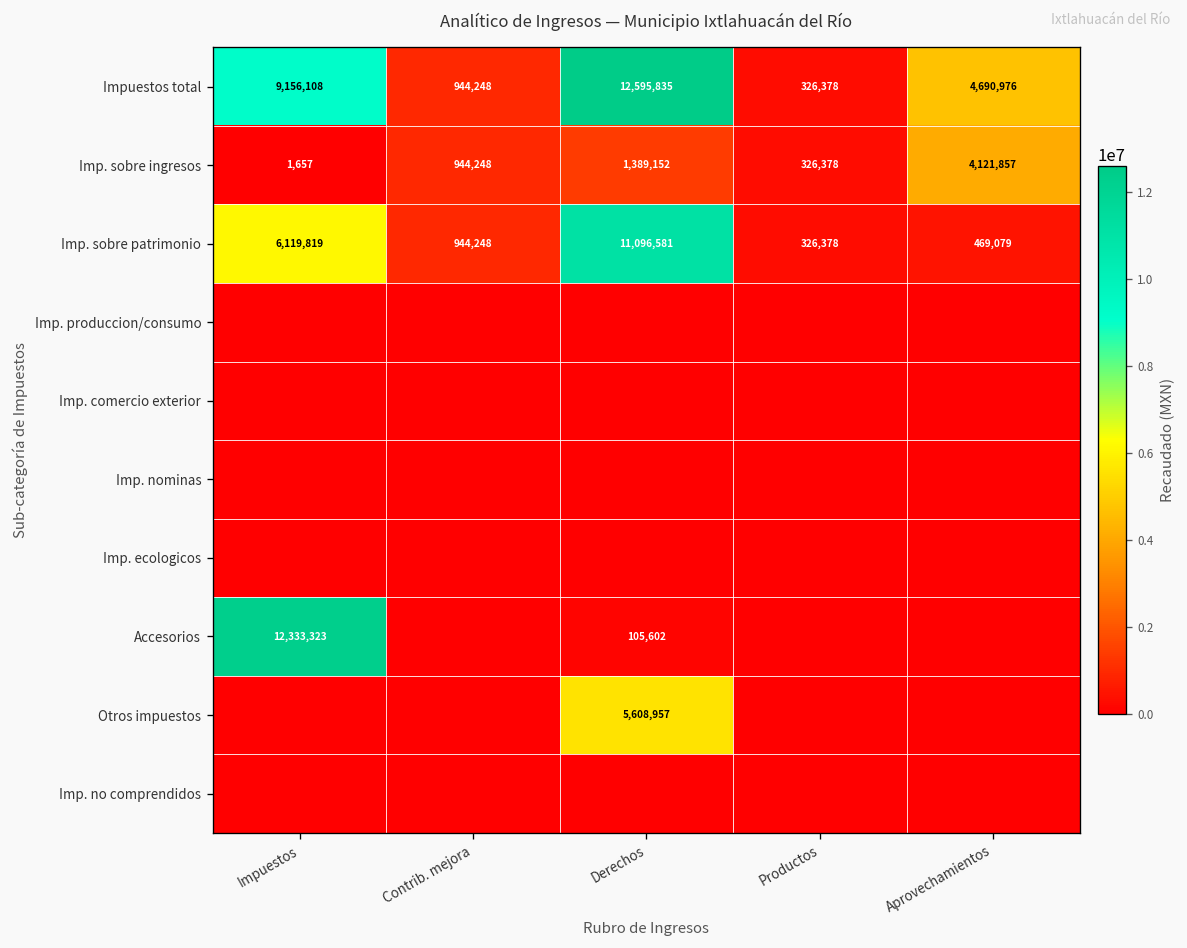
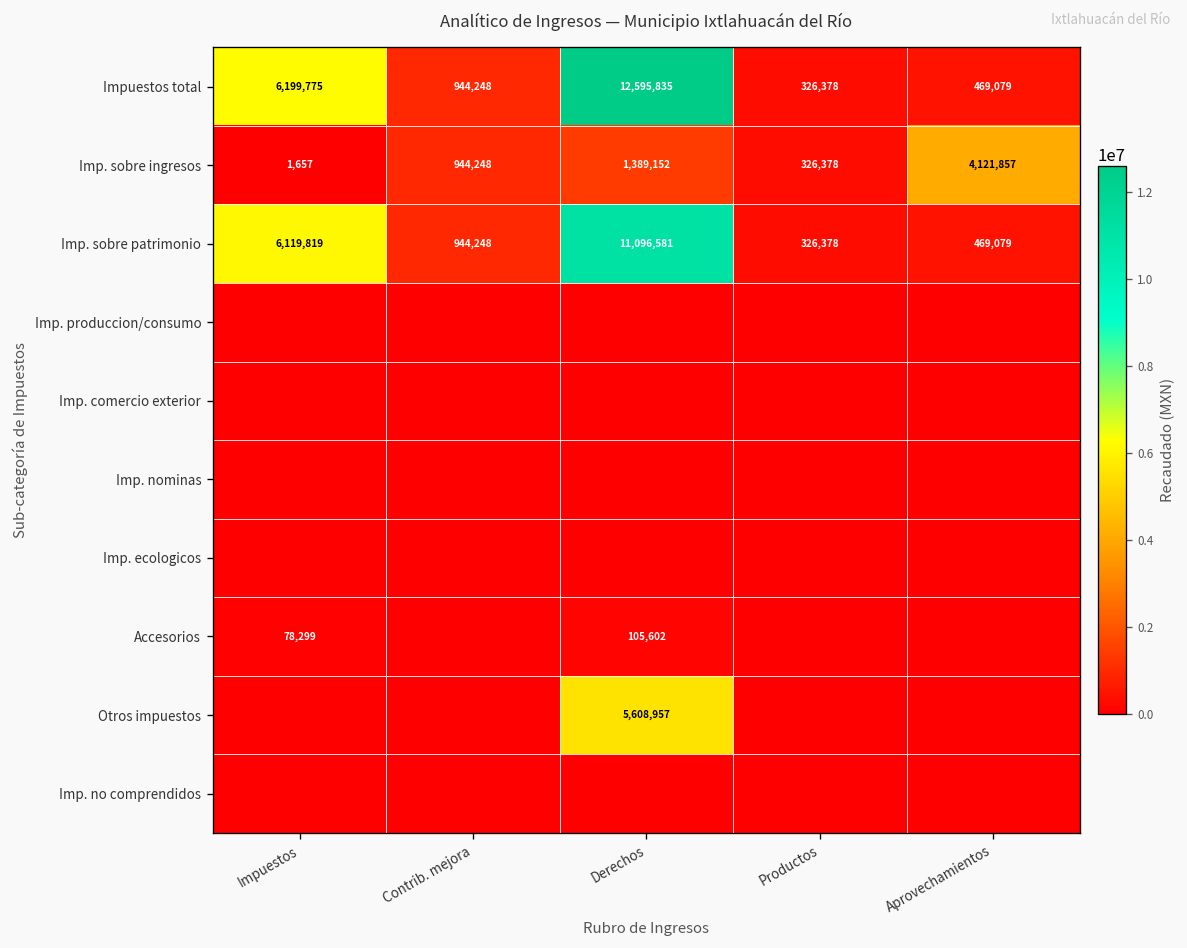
  {
    "Impuestos total": {
-     "Impuestos": "9,156,108",
+     "Impuestos": "6,199,775",
      "Contrib. mejora": "944,248",
      "Derechos": "12,595,835",
      "Productos": "326,378",
-     "Aprovechamientos": "4,690,976"
+     "Aprovechamientos": "469,079"
    },
    "Imp. sobre ingresos": {
      "Impuestos": "1,657",
      "Contrib. mejora": "944,248",
      "Derechos": "1,389,152",
      "Productos": "326,378",
      "Aprovechamientos": "4,121,857"
    },
    "Imp. sobre patrimonio": {
      "Impuestos": "6,119,819",
      "Contrib. mejora": "944,248",
      "Derechos": "11,096,581",
      "Productos": "326,378",
      "Aprovechamientos": "469,079"
    },
    "Accesorios": {
-     "Impuestos": "12,333,323",
+     "Impuestos": "78,299",
      "Derechos": "105,602"
    },
    "Otros impuestos": {
      "Derechos": "5,608,957"
    }
  }
